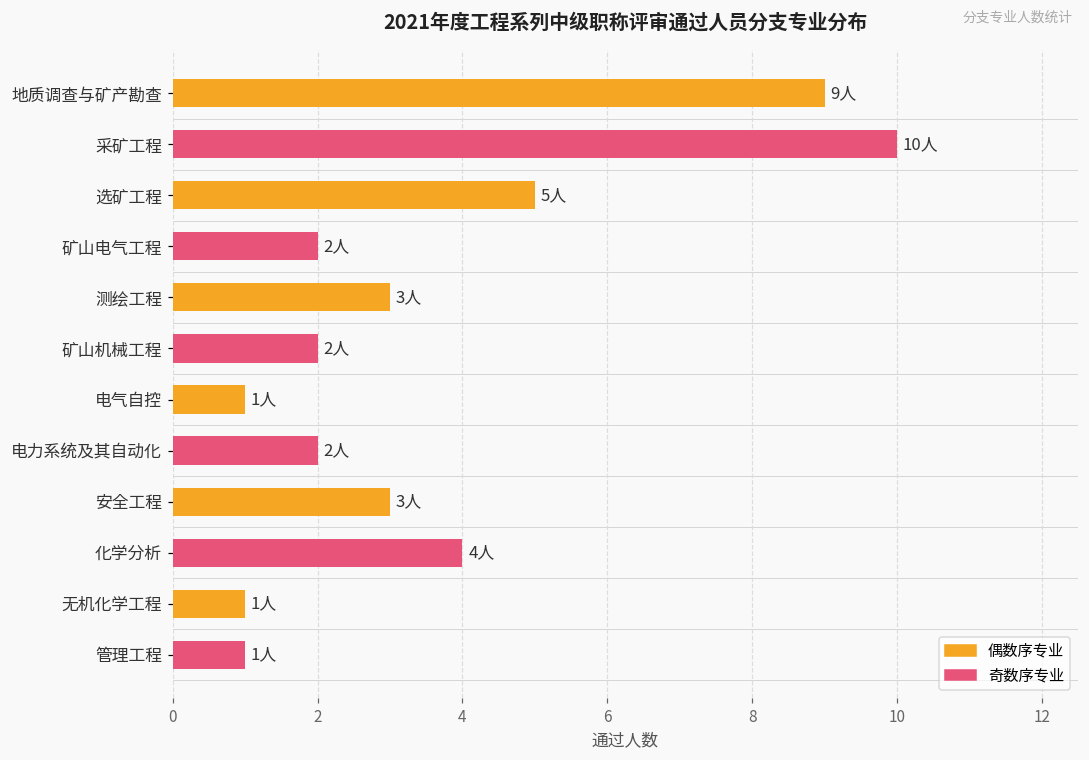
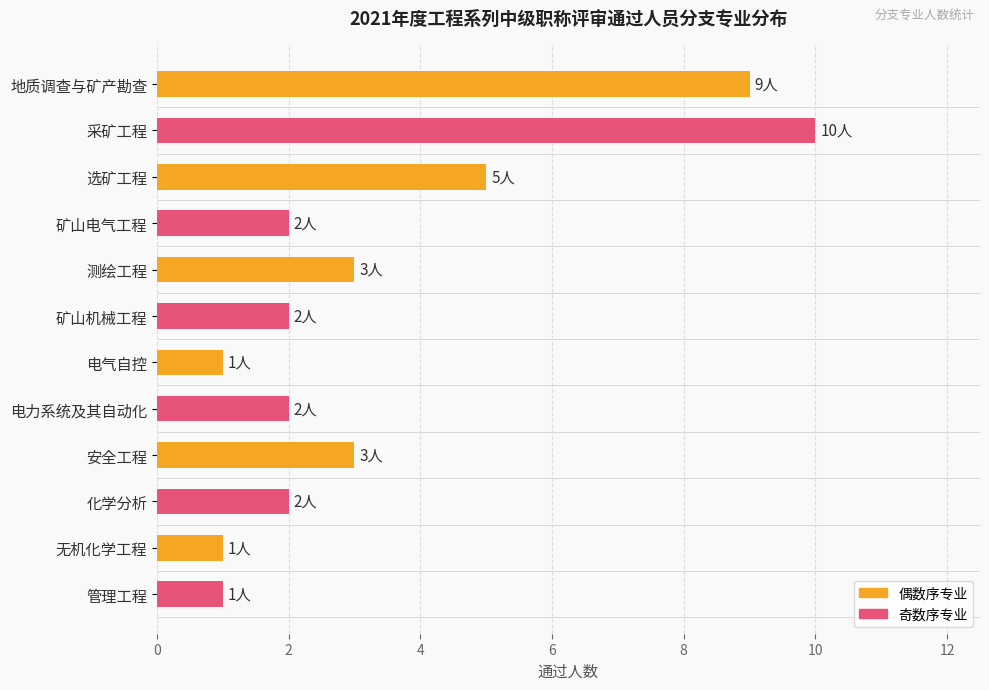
  {
    "地质调查与矿产勘查": "9人",
    "采矿工程": "10人",
    "选矿工程": "5人",
    "矿山电气工程": "2人",
    "测绘工程": "3人",
    "矿山机械工程": "2人",
    "电气自控": "1人",
    "电力系统及其自动化": "2人",
    "安全工程": "3人",
-   "化学分析": "4人",
+   "化学分析": "2人",
    "无机化学工程": "1人",
    "管理工程": "1人"
  }
